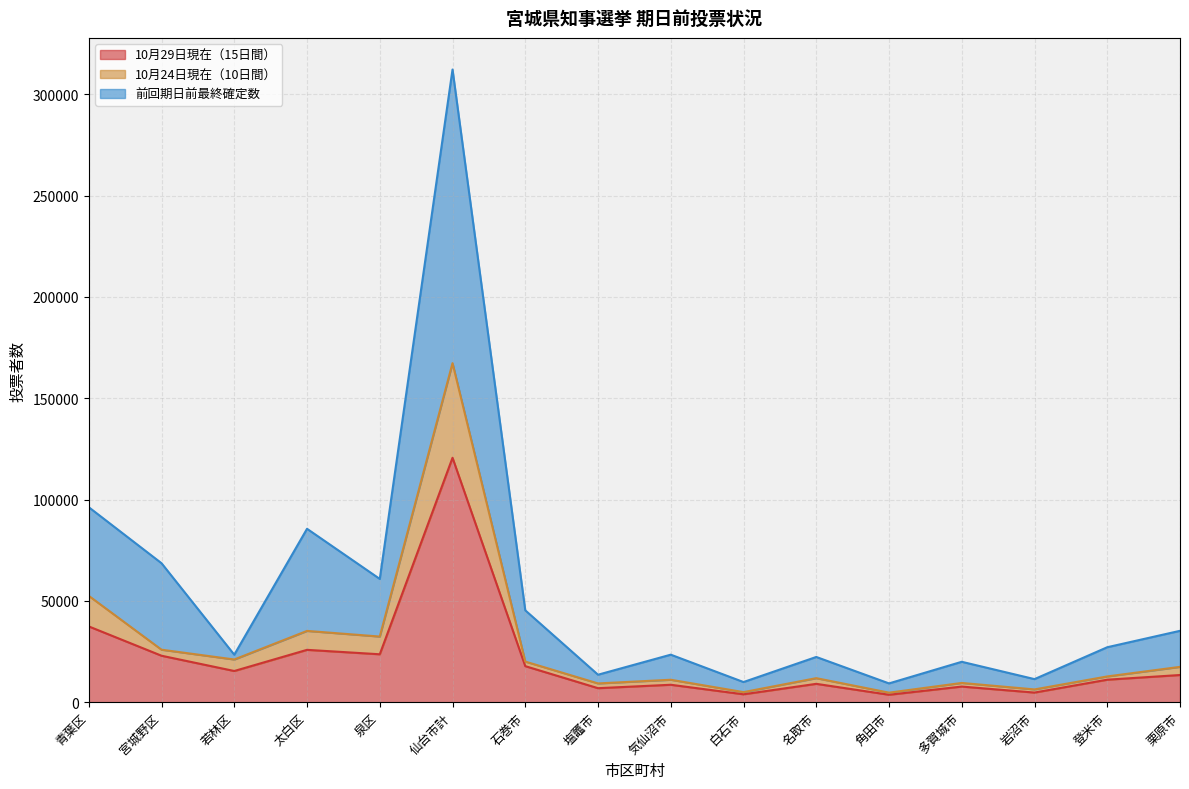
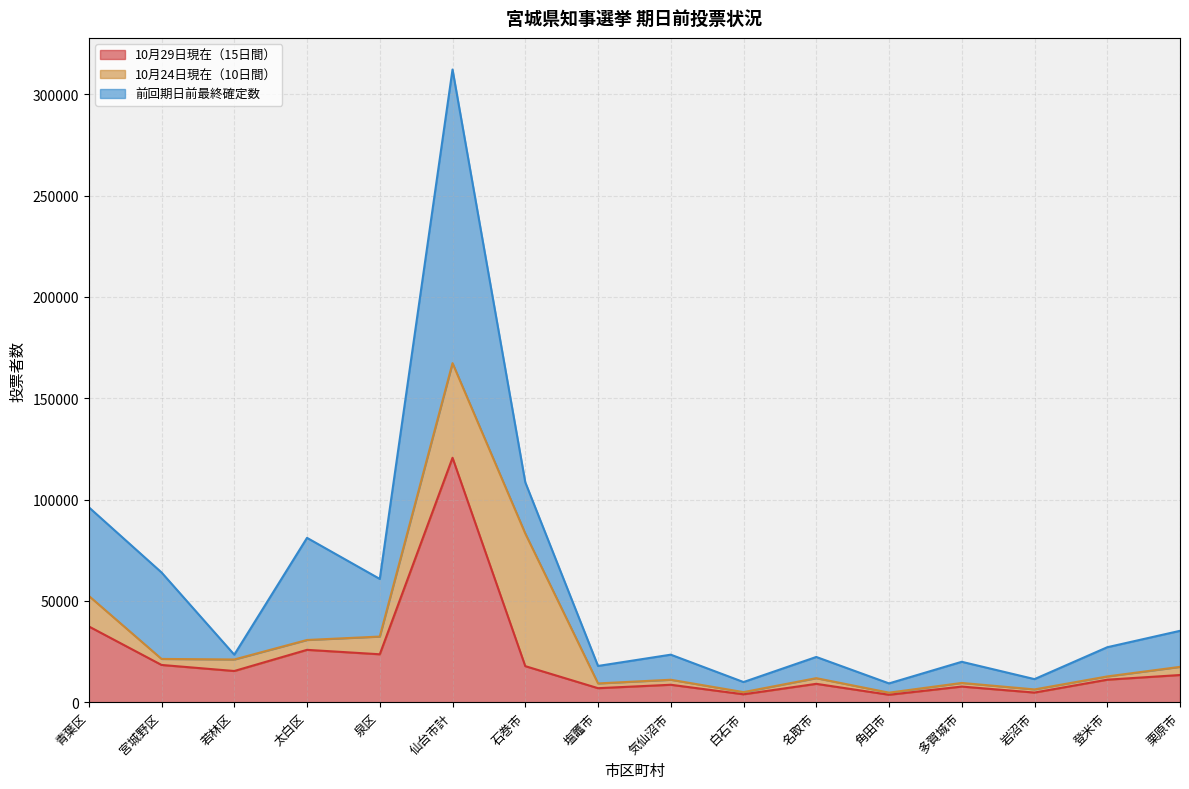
  {
    "10月29日現在（15日間）": {
      "青葉区": 37000,
-     "宮城野区": 23000,
+     "宮城野区": 18000,
      "若林区": 15000,
      "太白区": 26000,
      "泉区": 24000,
      "仙台市計": 121000,
      "石巻市": 18000,
      "塩竈市": 7000,
      "気仙沼市": 9000,
      "名取市": 9000,
      "多賀城市": 8000,
      "岩沼市": 5000,
      "登米市": 11000,
      "栗原市": 13000
    },
    "10月24日現在（10日間）": {
      "青葉区": 15000,
      "宮城野区": 3000,
      "若林区": 6000,
-     "太白区": 9000,
+     "太白区": 5000,
      "泉区": 9000,
      "仙台市計": 47000,
-     "石巻市": 2000,
+     "石巻市": 65000,
      "塩竈市": 2000,
      "気仙沼市": 2000,
      "名取市": 3000,
      "多賀城市": 2000,
      "岩沼市": 2000,
      "登米市": 2000,
      "栗原市": 4000
    },
    "前回期日前最終確定数": {
      "青葉区": 44000,
      "宮城野区": 43000,
      "若林区": 2000,
      "太白区": 50000,
      "泉区": 28000,
      "仙台市計": 145000,
      "石巻市": 25000,
-     "塩竈市": 4000,
+     "塩竈市": 9000,
      "気仙沼市": 12000,
      "白石市": 5000,
      "名取市": 10000,
      "角田市": 5000,
      "多賀城市": 10000,
      "岩沼市": 5000,
      "登米市": 14000,
      "栗原市": 18000
    }
  }
